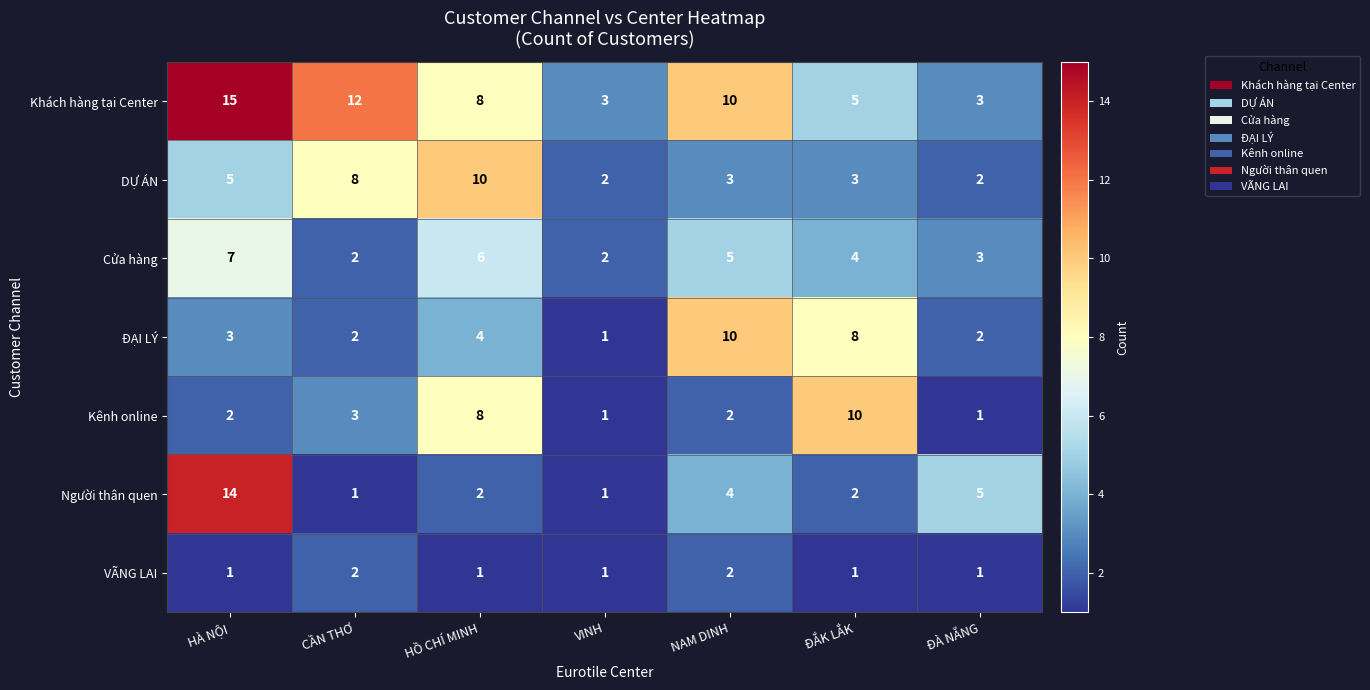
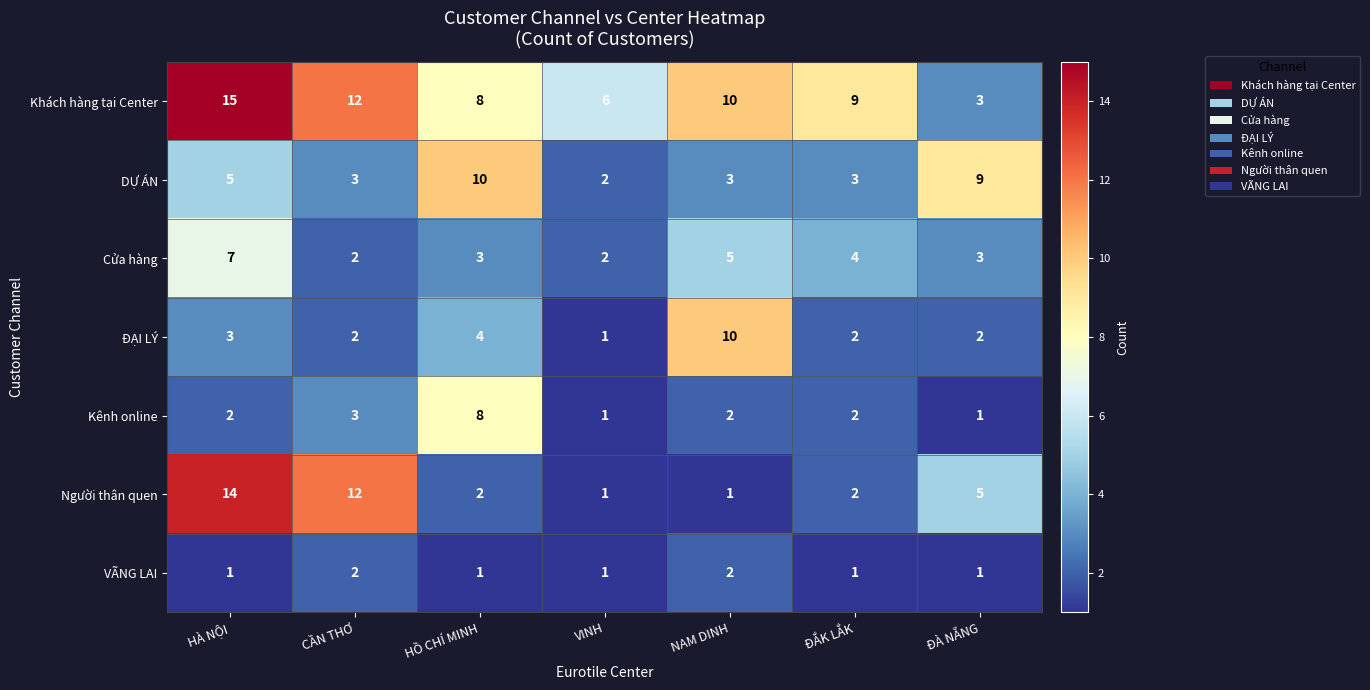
  {
    "Khách hàng tại Center": {
      "HÀ NỘI": 15,
      "CẦN THƠ": 12,
      "HỒ CHÍ MINH": 8,
-     "VINH": 3,
+     "VINH": 6,
      "NAM DINH": 10,
-     "ĐẮK LẮK": 5,
+     "ĐẮK LẮK": 9,
      "ĐÀ NẴNG": 3
    },
    "DỰ ÁN": {
      "HÀ NỘI": 5,
-     "CẦN THƠ": 8,
+     "CẦN THƠ": 3,
      "HỒ CHÍ MINH": 10,
      "VINH": 2,
      "NAM DINH": 3,
      "ĐẮK LẮK": 3,
-     "ĐÀ NẴNG": 2
+     "ĐÀ NẴNG": 9
    },
    "Cửa hàng": {
      "HÀ NỘI": 7,
      "CẦN THƠ": 2,
-     "HỒ CHÍ MINH": 6,
+     "HỒ CHÍ MINH": 3,
      "VINH": 2,
      "NAM DINH": 5,
      "ĐẮK LẮK": 4,
      "ĐÀ NẴNG": 3
    },
    "ĐẠI LÝ": {
      "HÀ NỘI": 3,
      "CẦN THƠ": 2,
      "HỒ CHÍ MINH": 4,
      "VINH": 1,
      "NAM DINH": 10,
-     "ĐẮK LẮK": 8,
+     "ĐẮK LẮK": 2,
      "ĐÀ NẴNG": 2
    },
    "Kênh online": {
      "HÀ NỘI": 2,
      "CẦN THƠ": 3,
      "HỒ CHÍ MINH": 8,
      "VINH": 1,
      "NAM DINH": 2,
-     "ĐẮK LẮK": 10,
+     "ĐẮK LẮK": 2,
      "ĐÀ NẴNG": 1
    },
    "Người thân quen": {
      "HÀ NỘI": 14,
-     "CẦN THƠ": 1,
+     "CẦN THƠ": 12,
      "HỒ CHÍ MINH": 2,
      "VINH": 1,
-     "NAM DINH": 4,
+     "NAM DINH": 1,
      "ĐẮK LẮK": 2,
      "ĐÀ NẴNG": 5
    },
    "VÃNG LAI": {
      "HÀ NỘI": 1,
      "CẦN THƠ": 2,
      "HỒ CHÍ MINH": 1,
      "VINH": 1,
      "NAM DINH": 2,
      "ĐẮK LẮK": 1,
      "ĐÀ NẴNG": 1
    }
  }
